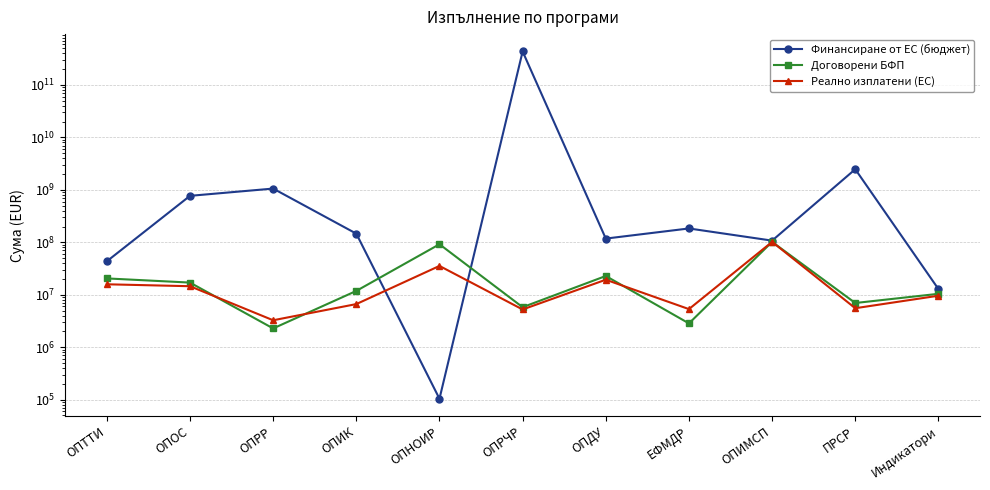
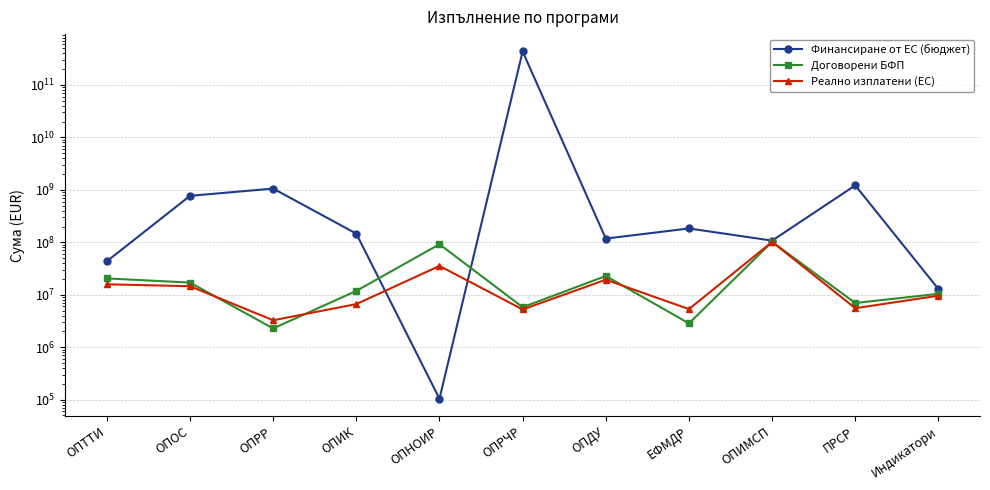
  {
    "Финансиране от ЕС (бюджет)": {
      "ОПТТИ": 40000000,
      "ОПОС": 800000000,
      "ОПРР": 1100000000,
      "ОПИК": 150000000,
      "ОПНОИР": 100000,
      "ОПРЧР": 400000000000,
      "ОПДУ": 120000000,
      "ЕФМДР": 180000000,
-     "ПРСР": 2000000000,
+     "ПРСР": 1200000000,
      "Индикатори": 13000000
    },
    "Договорени БФП": {
      "ОПТТИ": 21000000,
      "ОПОС": 17000000,
      "ОПРР": 2000000,
      "ОПИК": 12000000,
      "ОПНОИР": 90000000,
      "ОПДУ": 20000000,
      "ЕФМДР": 3000000,
      "ПРСР": 7000000
    },
    "Реално изплатени (ЕС)": {
      "ОПТТИ": 16000000,
      "ОПОС": 15000000,
      "ОПРР": 3000000,
      "ОПИК": 7000000,
      "ОПНОИР": 40000000,
      "ОПДУ": 19000000,
      "ЕФМДР": 5000000,
      "ПРСР": 6000000
    }
  }
